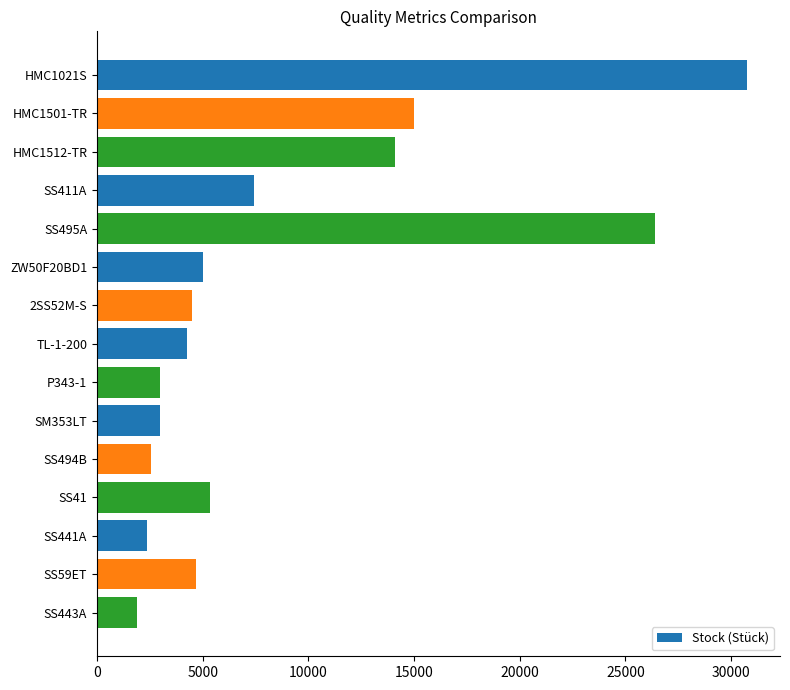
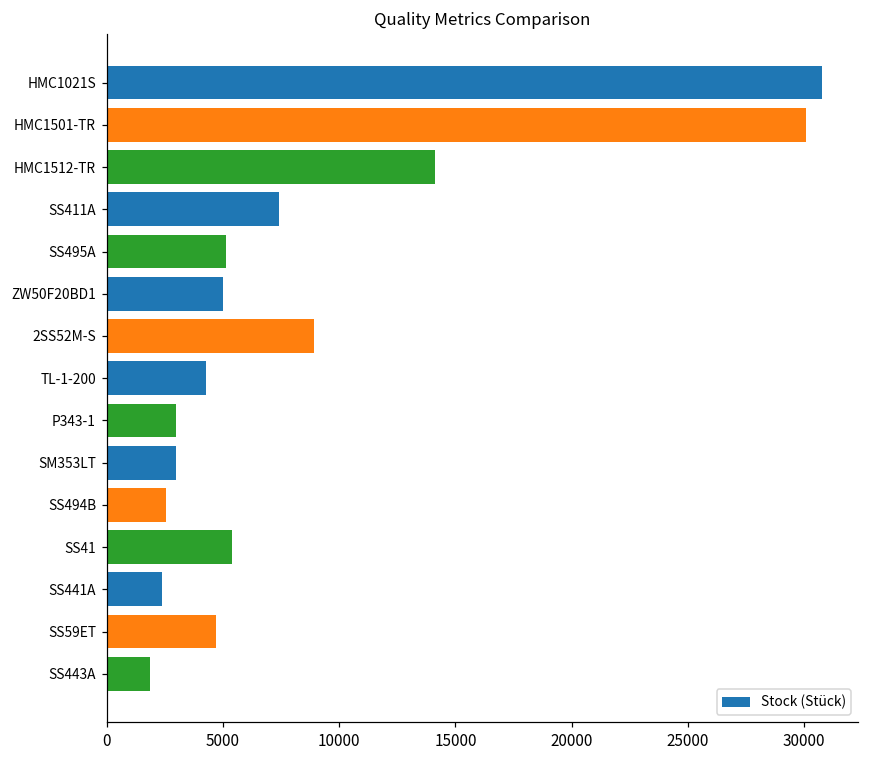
  {
    "HMC1021S": 30800,
-   "HMC1501-TR": 15000,
+   "HMC1501-TR": 30100,
    "HMC1512-TR": 14100,
    "SS411A": 7400,
-   "SS495A": 26400,
+   "SS495A": 5100,
    "ZW50F20BD1": 5000,
-   "2SS52M-S": 4500,
+   "2SS52M-S": 8900,
    "TL-1-200": 4300,
    "P343-1": 3000,
    "SM353LT": 3000,
    "SS494B": 2500,
    "SS41": 5400,
    "SS441A": 2400,
    "SS59ET": 4700,
    "SS443A": 1900
  }
